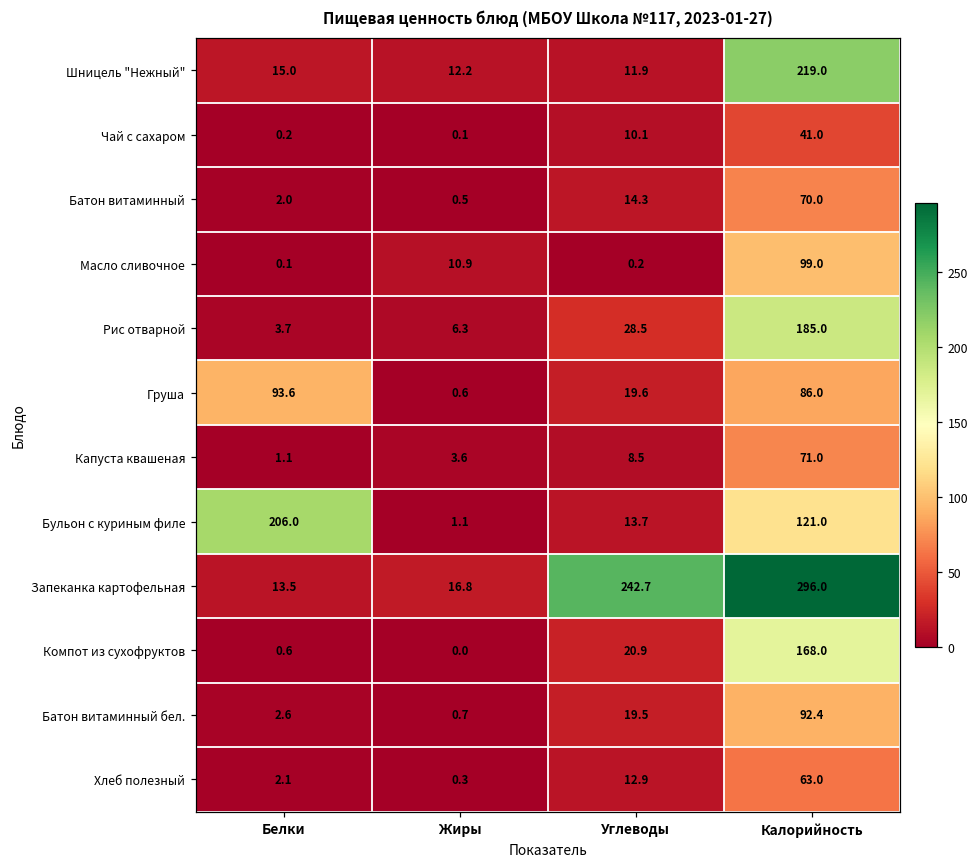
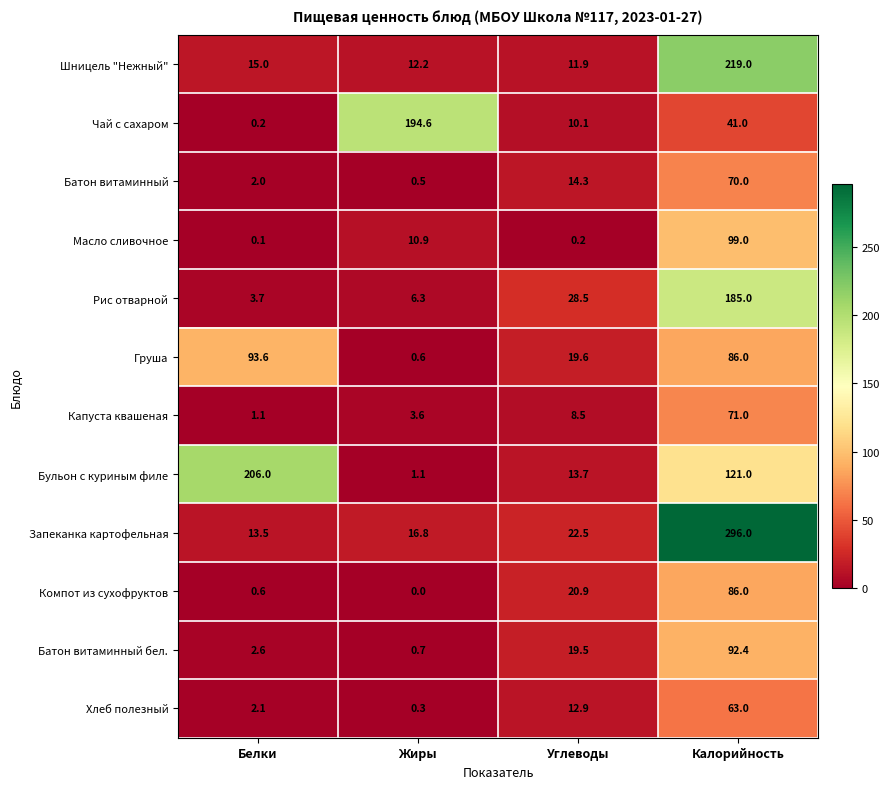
  {
    "Шницель \"Нежный\"": {
      "Белки": 15.0,
      "Жиры": 12.2,
      "Углеводы": 11.9,
      "Калорийность": 219.0
    },
    "Чай с сахаром": {
      "Белки": 0.2,
-     "Жиры": 0.1,
+     "Жиры": 194.6,
      "Углеводы": 10.1,
      "Калорийность": 41.0
    },
    "Батон витаминный": {
      "Белки": 2.0,
      "Жиры": 0.5,
      "Углеводы": 14.3,
      "Калорийность": 70.0
    },
    "Масло сливочное": {
      "Белки": 0.1,
      "Жиры": 10.9,
      "Углеводы": 0.2,
      "Калорийность": 99.0
    },
    "Рис отварной": {
      "Белки": 3.7,
      "Жиры": 6.3,
      "Углеводы": 28.5,
      "Калорийность": 185.0
    },
    "Груша": {
      "Белки": 93.6,
      "Жиры": 0.6,
      "Углеводы": 19.6,
      "Калорийность": 86.0
    },
    "Капуста квашеная": {
      "Белки": 1.1,
      "Жиры": 3.6,
      "Углеводы": 8.5,
      "Калорийность": 71.0
    },
    "Бульон с куриным филе": {
      "Белки": 206.0,
      "Жиры": 1.1,
      "Углеводы": 13.7,
      "Калорийность": 121.0
    },
    "Запеканка картофельная": {
      "Белки": 13.5,
      "Жиры": 16.8,
-     "Углеводы": 242.7,
+     "Углеводы": 22.5,
      "Калорийность": 296.0
    },
    "Компот из сухофруктов": {
      "Белки": 0.6,
      "Жиры": 0.0,
      "Углеводы": 20.9,
-     "Калорийность": 168.0
+     "Калорийность": 86.0
    },
    "Батон витаминный бел.": {
      "Белки": 2.6,
      "Жиры": 0.7,
      "Углеводы": 19.5,
      "Калорийность": 92.4
    },
    "Хлеб полезный": {
      "Белки": 2.1,
      "Жиры": 0.3,
      "Углеводы": 12.9,
      "Калорийность": 63.0
    }
  }
